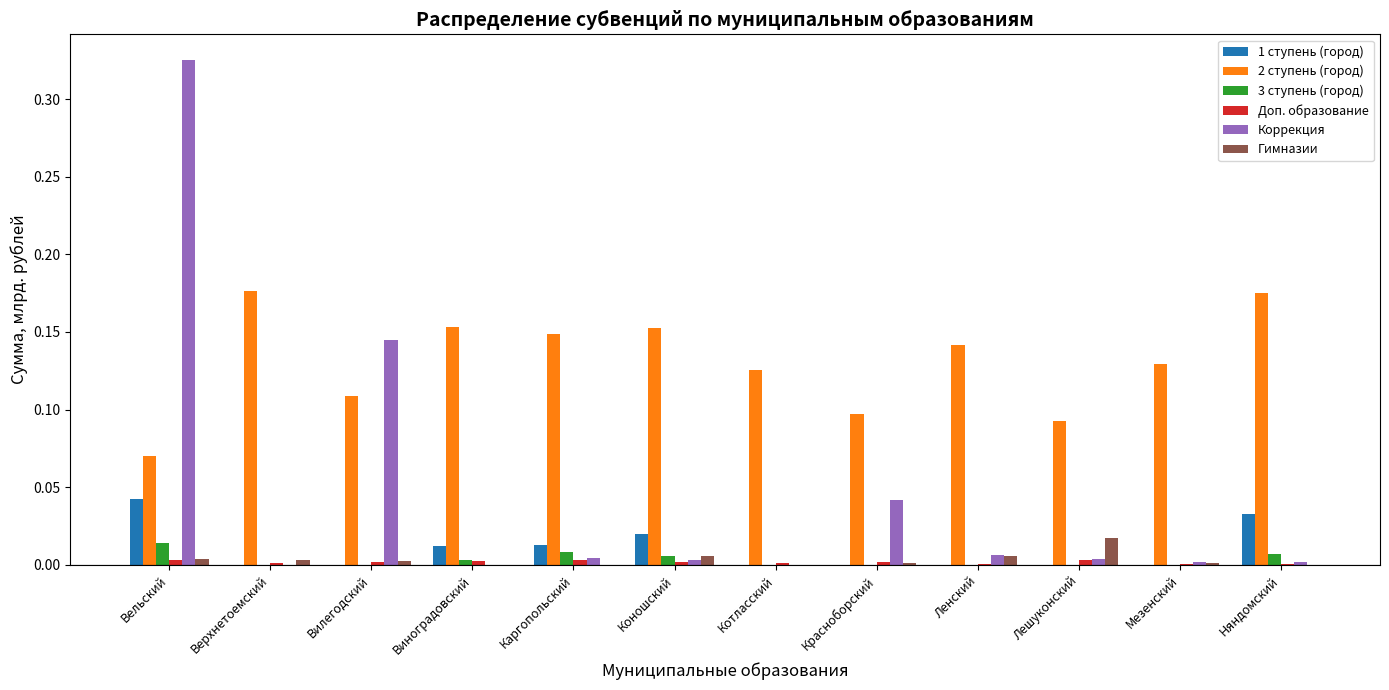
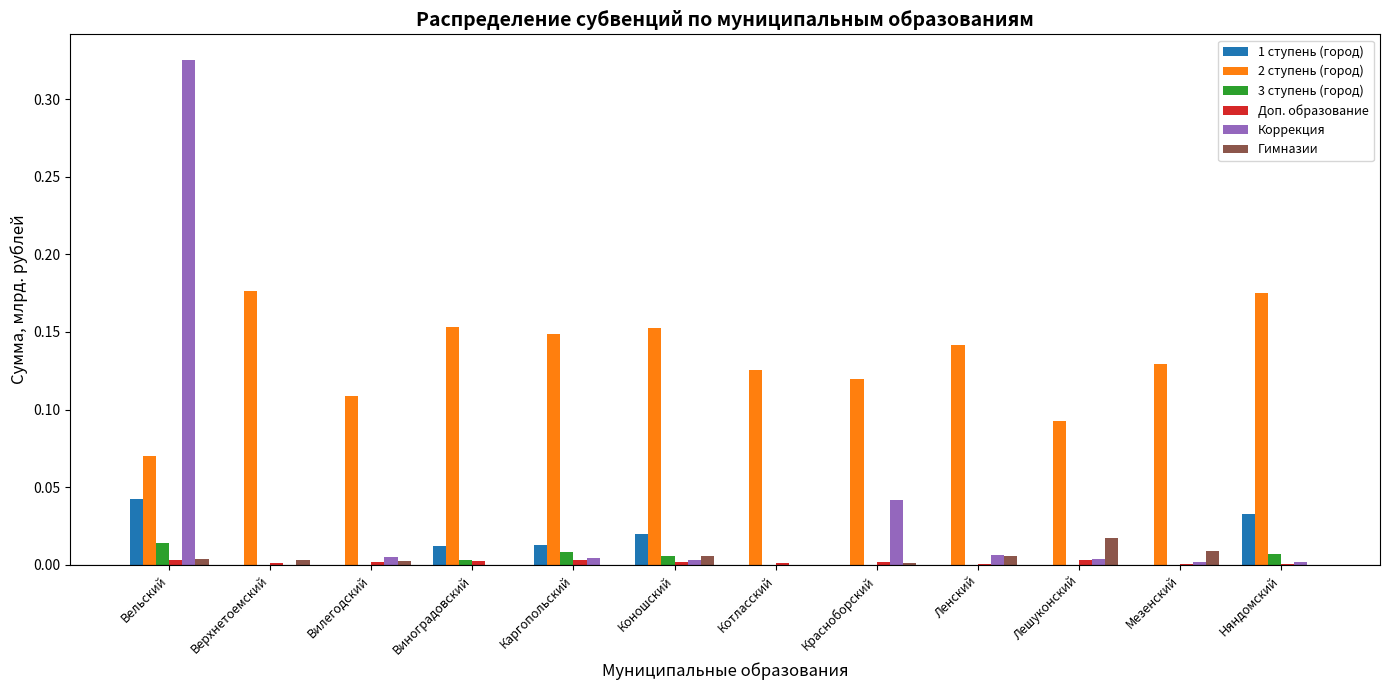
  {
    "1 ступень (город)": {
      "Вельский": 0.043,
      "Верхнетоемский": 0.000,
      "Вилегодский": 0.000,
      "Виноградовский": 0.012,
      "Каргопольский": 0.013,
      "Коношский": 0.020,
      "Котласский": 0.000,
      "Красноборский": 0.000,
      "Ленский": 0.000,
      "Лешуконский": 0.000,
      "Мезенский": 0.000,
      "Няндомский": 0.033
    },
    "2 ступень (город)": {
      "Вельский": 0.070,
      "Верхнетоемский": 0.176,
      "Вилегодский": 0.108,
      "Виноградовский": 0.153,
      "Каргопольский": 0.148,
      "Коношский": 0.153,
      "Котласский": 0.126,
-     "Красноборский": 0.097,
+     "Красноборский": 0.120,
      "Ленский": 0.141,
      "Лешуконский": 0.093,
      "Мезенский": 0.130,
      "Няндомский": 0.175
    },
    "3 ступень (город)": {
      "Вельский": 0.014,
      "Верхнетоемский": 0.000,
      "Вилегодский": 0.000,
      "Виноградовский": 0.003,
      "Каргопольский": 0.009,
      "Коношский": 0.005,
      "Котласский": 0.000,
      "Красноборский": 0.000,
      "Ленский": 0.000,
      "Лешуконский": 0.000,
      "Мезенский": 0.000,
      "Няндомский": 0.007
    },
    "Доп. образование": {
      "Вельский": 0.003,
      "Вилегодский": 0.002,
      "Виноградовский": 0.002,
      "Каргопольский": 0.003,
      "Коношский": 0.002,
      "Лешуконский": 0.003
    },
    "Коррекция": {
      "Вельский": 0.325,
      "Верхнетоемский": 0.000,
-     "Вилегодский": 0.145,
+     "Вилегодский": 0.005,
      "Виноградовский": 0.000,
      "Каргопольский": 0.005,
      "Коношский": 0.003,
      "Котласский": 0.000,
      "Красноборский": 0.042,
      "Ленский": 0.006,
      "Лешуконский": 0.004,
      "Мезенский": 0.002,
      "Няндомский": 0.002
    },
    "Гимназии": {
      "Вельский": 0.004,
      "Верхнетоемский": 0.003,
      "Вилегодский": 0.003,
      "Виноградовский": 0.000,
      "Каргопольский": 0.000,
      "Коношский": 0.006,
      "Котласский": 0.000,
      "Ленский": 0.006,
      "Лешуконский": 0.017,
-     "Мезенский": 0.001,
+     "Мезенский": 0.009,
      "Няндомский": 0.000
    }
  }
